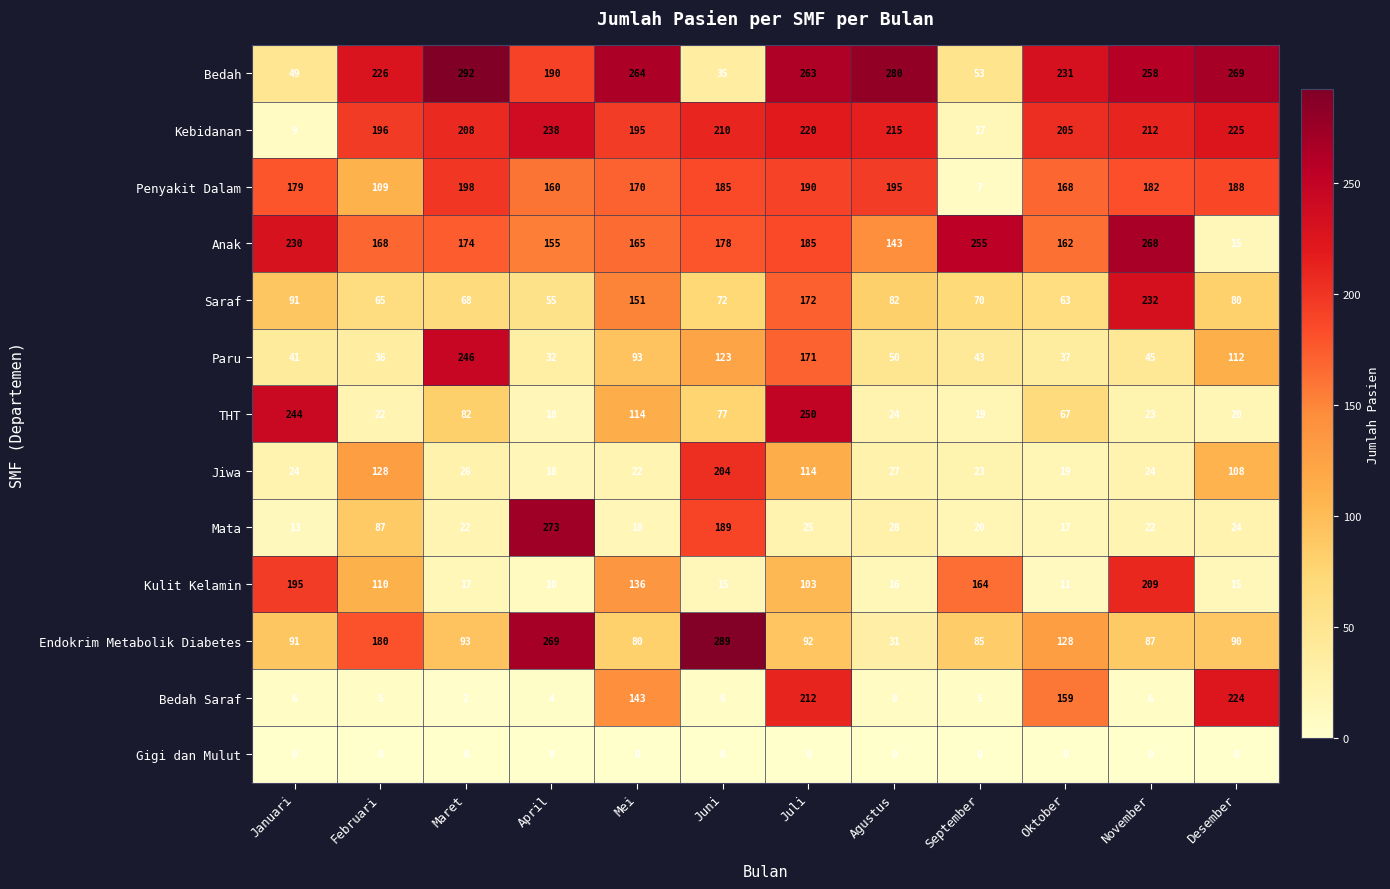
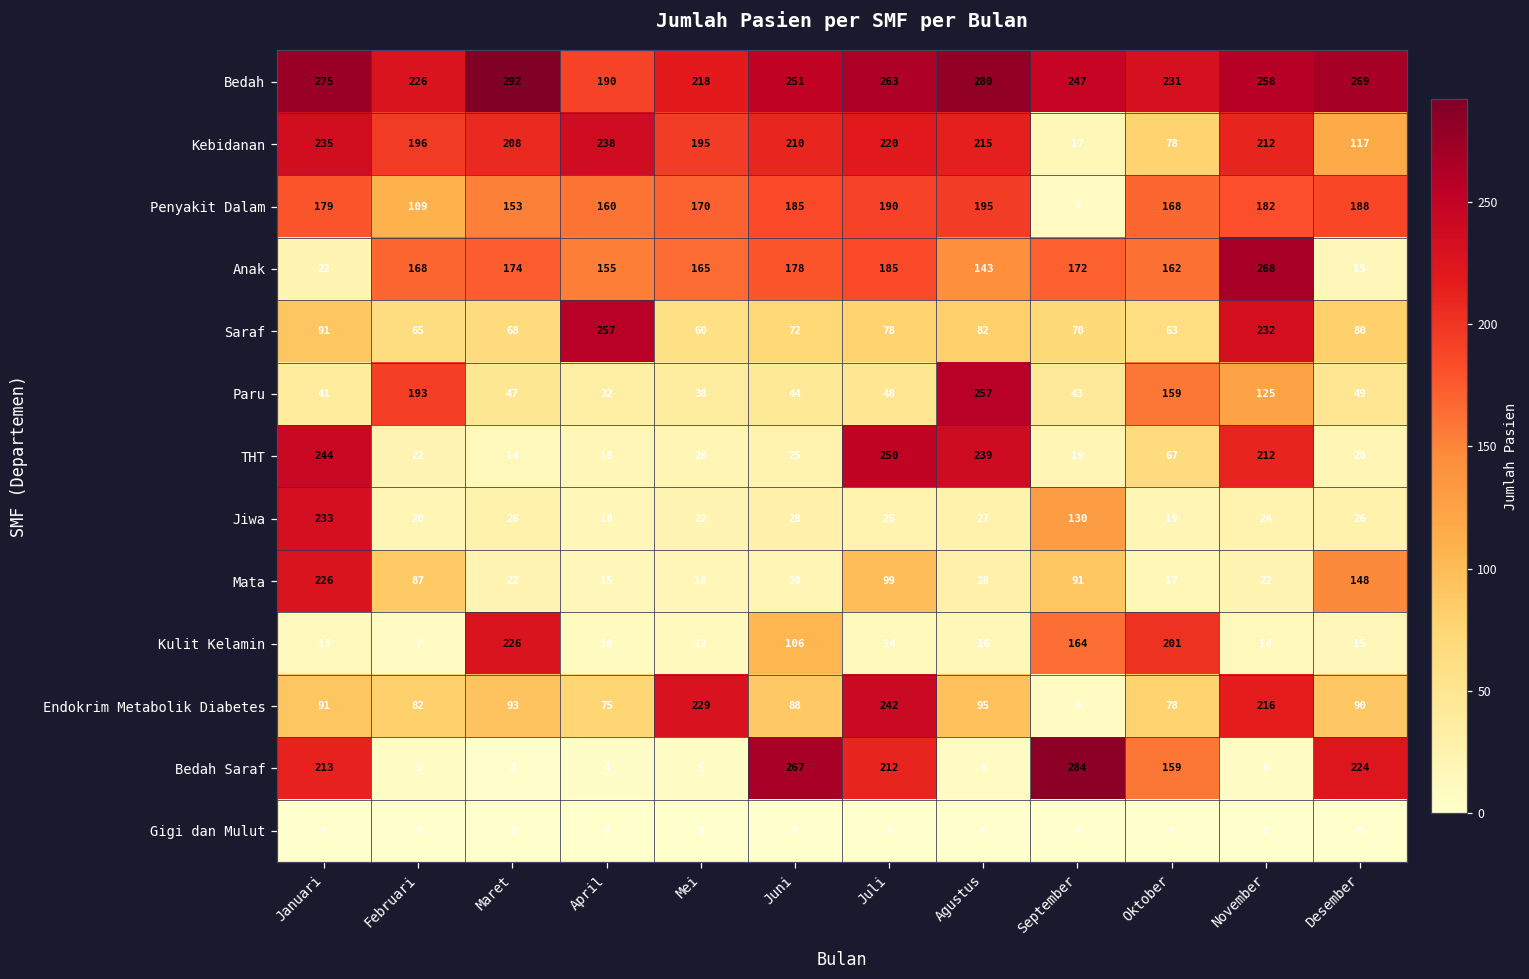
  {
    "Bedah": {
-     "Januari": 49,
+     "Januari": 275,
      "Februari": 226,
      "Maret": 292,
      "April": 190,
-     "Mei": 264,
-     "Juni": 35,
+     "Mei": 218,
+     "Juni": 251,
      "Juli": 263,
      "Agustus": 280,
-     "September": 53,
+     "September": 247,
      "Oktober": 231,
      "November": 258,
      "Desember": 269
    },
    "Kebidanan": {
-     "Januari": 9,
+     "Januari": 235,
      "Februari": 196,
      "Maret": 208,
      "April": 238,
      "Mei": 195,
      "Juni": 210,
      "Juli": 220,
      "Agustus": 215,
      "September": 17,
-     "Oktober": 205,
+     "Oktober": 78,
      "November": 212,
-     "Desember": 225
+     "Desember": 117
    },
    "Penyakit Dalam": {
      "Januari": 179,
      "Februari": 109,
-     "Maret": 198,
+     "Maret": 153,
      "April": 160,
      "Mei": 170,
      "Juni": 185,
      "Juli": 190,
      "Agustus": 195,
      "September": 7,
      "Oktober": 168,
      "November": 182,
      "Desember": 188
    },
    "Anak": {
-     "Januari": 230,
+     "Januari": 22,
      "Februari": 168,
      "Maret": 174,
      "April": 155,
      "Mei": 165,
      "Juni": 178,
      "Juli": 185,
      "Agustus": 143,
-     "September": 255,
+     "September": 172,
      "Oktober": 162,
      "November": 268,
      "Desember": 15
    },
    "Saraf": {
      "Januari": 91,
      "Februari": 65,
      "Maret": 68,
-     "April": 55,
-     "Mei": 151,
+     "April": 257,
+     "Mei": 60,
      "Juni": 72,
-     "Juli": 172,
+     "Juli": 78,
      "Agustus": 82,
      "September": 70,
      "Oktober": 63,
      "November": 232,
      "Desember": 80
    },
    "Paru": {
      "Januari": 41,
-     "Februari": 36,
-     "Maret": 246,
+     "Februari": 193,
+     "Maret": 47,
      "April": 32,
-     "Mei": 93,
-     "Juni": 123,
-     "Juli": 171,
-     "Agustus": 50,
+     "Mei": 38,
+     "Juni": 44,
+     "Juli": 48,
+     "Agustus": 257,
      "September": 43,
-     "Oktober": 37,
-     "November": 45,
-     "Desember": 112
+     "Oktober": 159,
+     "November": 125,
+     "Desember": 49
    },
    "THT": {
      "Januari": 244,
      "Februari": 22,
-     "Maret": 82,
+     "Maret": 14,
      "April": 18,
-     "Mei": 114,
-     "Juni": 77,
+     "Mei": 20,
+     "Juni": 25,
      "Juli": 250,
-     "Agustus": 24,
+     "Agustus": 239,
      "September": 19,
      "Oktober": 67,
-     "November": 23,
+     "November": 212,
      "Desember": 20
    },
    "Jiwa": {
-     "Januari": 24,
-     "Februari": 128,
+     "Januari": 233,
+     "Februari": 20,
      "Maret": 26,
      "April": 18,
      "Mei": 22,
-     "Juni": 204,
-     "Juli": 114,
+     "Juni": 28,
+     "Juli": 25,
      "Agustus": 27,
-     "September": 23,
+     "September": 130,
      "Oktober": 19,
      "November": 24,
-     "Desember": 108
+     "Desember": 26
    },
    "Mata": {
-     "Januari": 13,
+     "Januari": 226,
      "Februari": 87,
      "Maret": 22,
-     "April": 273,
+     "April": 15,
      "Mei": 18,
-     "Juni": 189,
-     "Juli": 25,
+     "Juni": 20,
+     "Juli": 99,
      "Agustus": 28,
-     "September": 20,
+     "September": 91,
      "Oktober": 17,
      "November": 22,
-     "Desember": 24
+     "Desember": 148
    },
    "Kulit Kelamin": {
-     "Januari": 195,
-     "Februari": 110,
-     "Maret": 17,
+     "Januari": 13,
+     "Februari": 7,
+     "Maret": 226,
      "April": 10,
-     "Mei": 136,
-     "Juni": 15,
-     "Juli": 103,
+     "Mei": 12,
+     "Juni": 106,
+     "Juli": 14,
      "Agustus": 16,
      "September": 164,
-     "Oktober": 11,
-     "November": 209,
+     "Oktober": 201,
+     "November": 14,
      "Desember": 15
    },
    "Endokrim Metabolik Diabetes": {
      "Januari": 91,
-     "Februari": 180,
+     "Februari": 82,
      "Maret": 93,
-     "April": 269,
-     "Mei": 80,
-     "Juni": 289,
-     "Juli": 92,
-     "Agustus": 31,
-     "September": 85,
-     "Oktober": 128,
-     "November": 87,
+     "April": 75,
+     "Mei": 229,
+     "Juni": 88,
+     "Juli": 242,
+     "Agustus": 95,
+     "September": 9,
+     "Oktober": 78,
+     "November": 216,
      "Desember": 90
    },
    "Bedah Saraf": {
-     "Januari": 6,
+     "Januari": 213,
      "Februari": 5,
      "Maret": 2,
      "April": 4,
-     "Mei": 143,
-     "Juni": 6,
+     "Mei": 5,
+     "Juni": 267,
      "Juli": 212,
      "Agustus": 8,
-     "September": 5,
+     "September": 284,
      "Oktober": 159,
      "November": 6,
      "Desember": 224
    },
    "Gigi dan Mulut": {
      "Januari": 0,
      "Februari": 0,
      "Maret": 0,
      "April": 0,
      "Mei": 0,
      "Juni": 0,
      "Juli": 0,
      "Agustus": 0,
      "September": 0,
      "Oktober": 0,
      "November": 0,
      "Desember": 0
    }
  }
